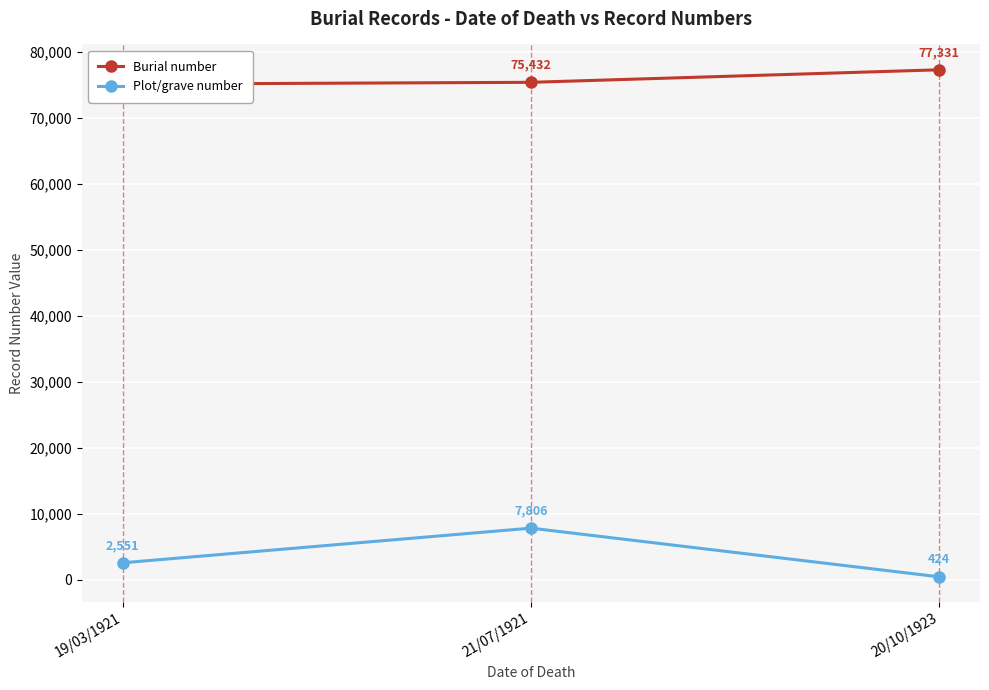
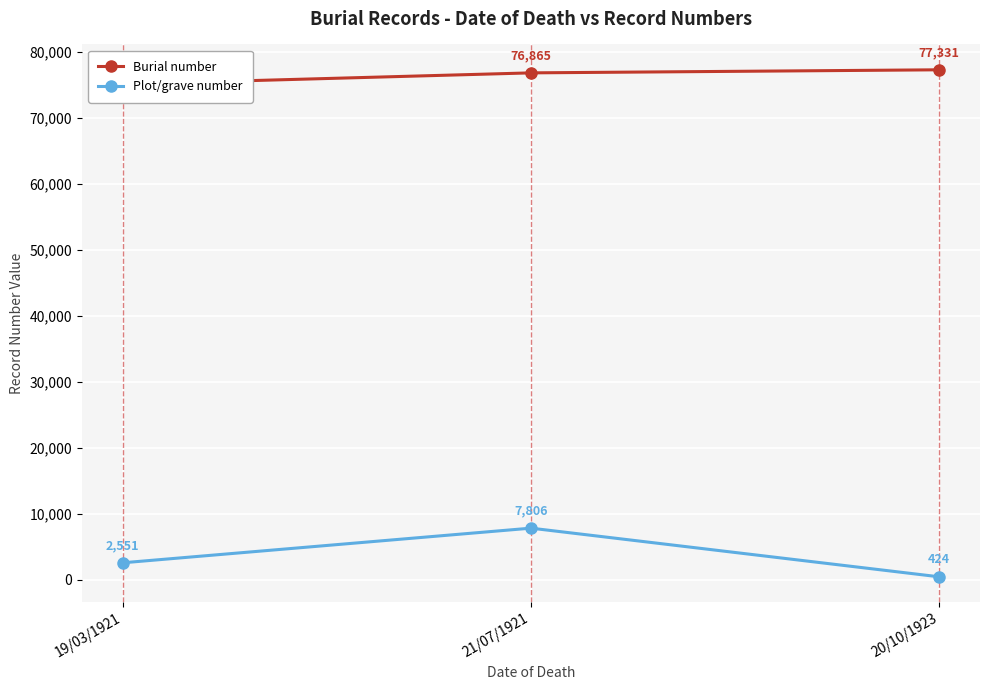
  {
    "Burial number": {
-     "21/07/1921": "75,432",
+     "21/07/1921": "76,865",
      "20/10/1923": "77,331"
    },
    "Plot/grave number": {
      "19/03/1921": "2,551",
      "21/07/1921": "7,806",
      "20/10/1923": "424"
    }
  }
